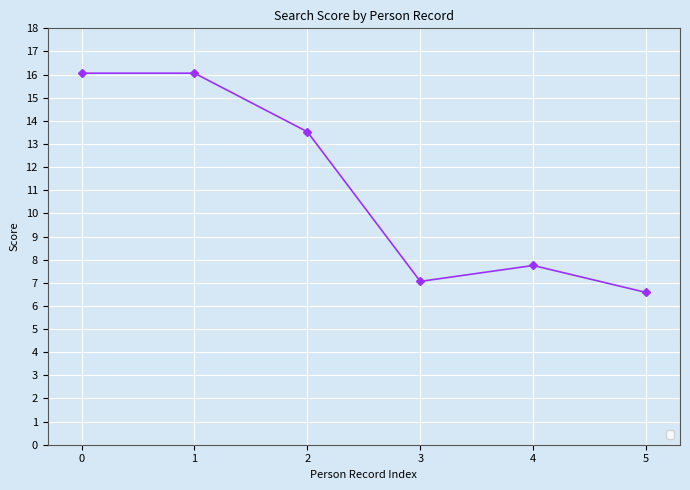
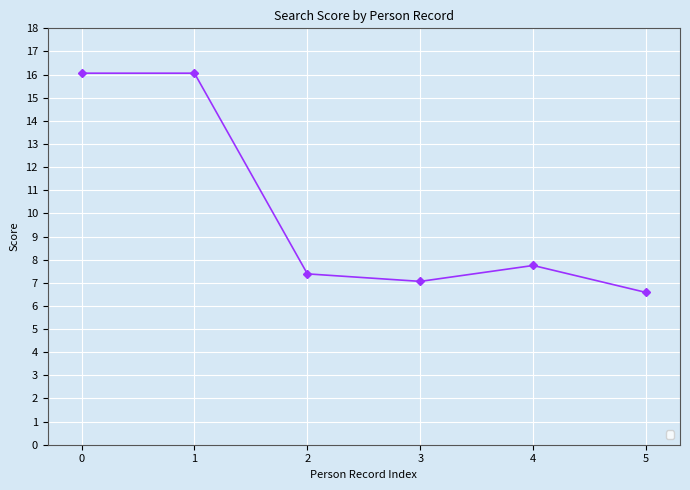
  {
    "0": 16.1,
    "1": 16.1,
-   "2": 13.5,
+   "2": 7.4,
    "3": 7.1,
    "4": 7.7,
    "5": 6.6
  }
